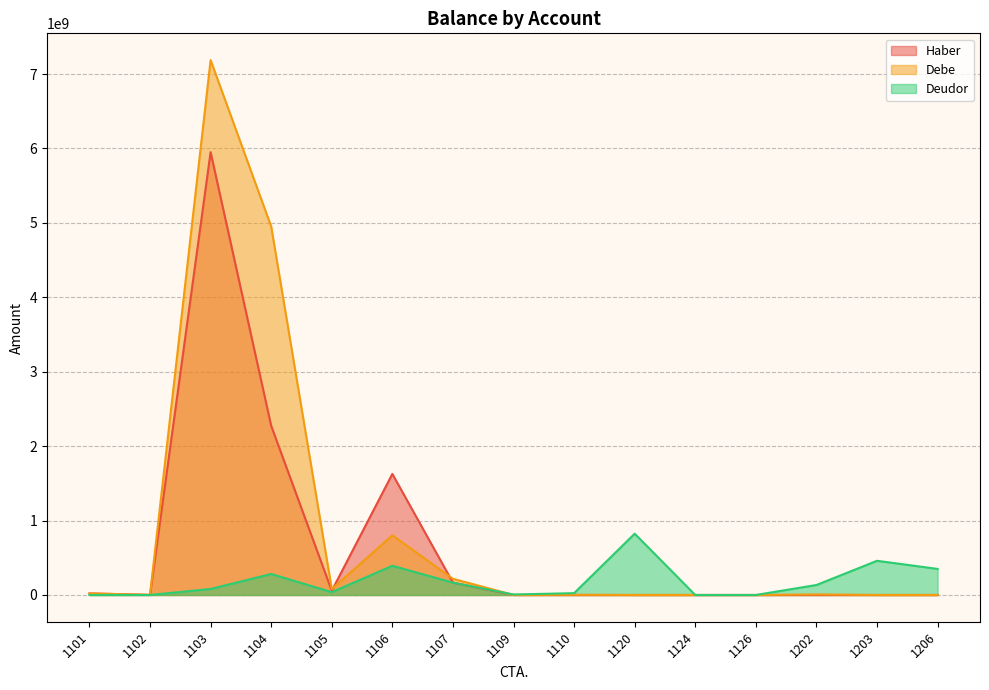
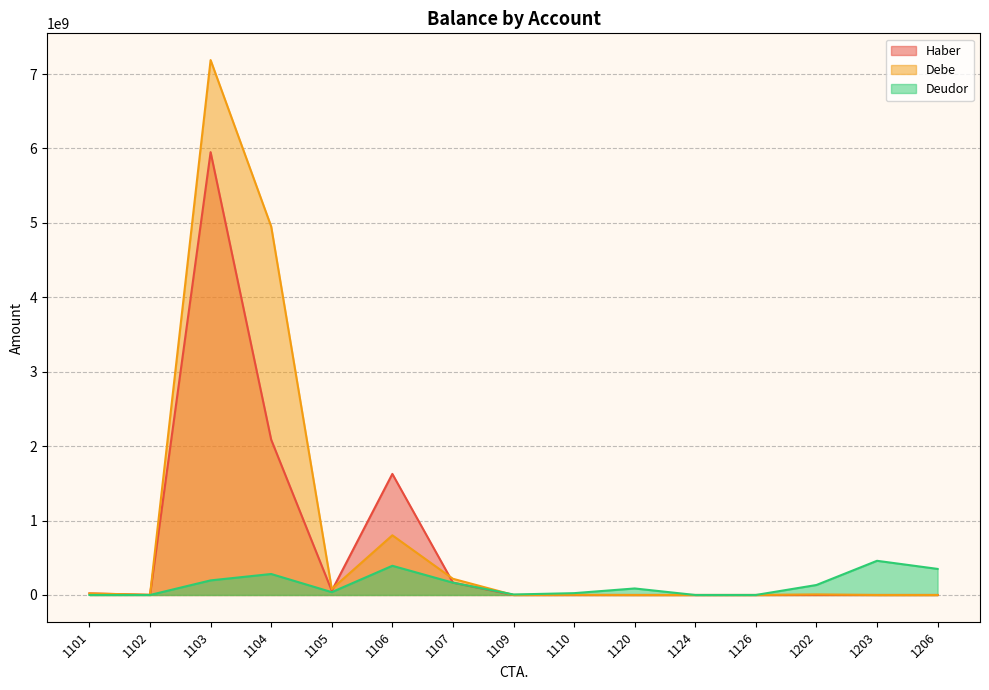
  {
    "Haber": {
      "1103": 6000000000,
-     "1104": 2300000000,
+     "1104": 2100000000,
      "1106": 1600000000
    },
    "Debe": {
      "1103": 7200000000,
      "1104": 5000000000,
      "1106": 800000000,
      "1107": 200000000
    },
    "Deudor": {
-     "1103": 100000000,
+     "1103": 200000000,
      "1104": 300000000,
      "1106": 400000000,
-     "1120": 800000000,
+     "1120": 100000000,
      "1202": 100000000,
      "1203": 500000000,
      "1206": 400000000
    }
  }
